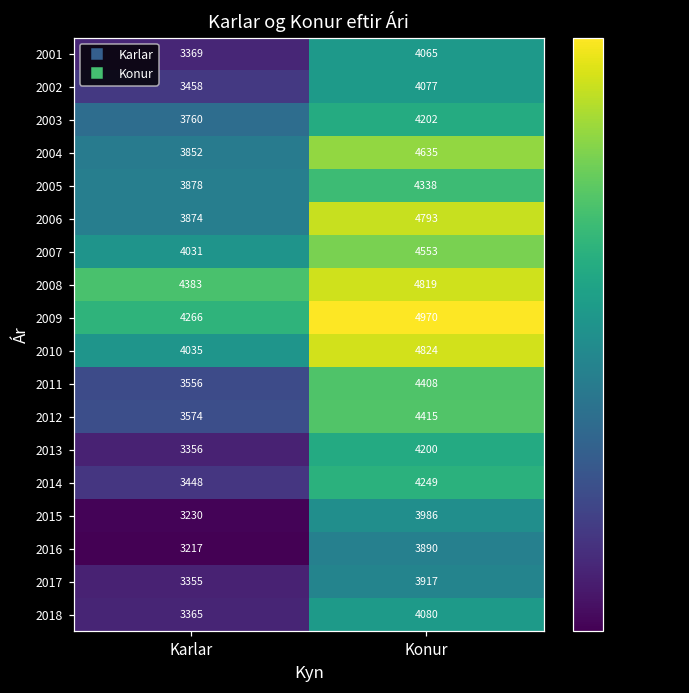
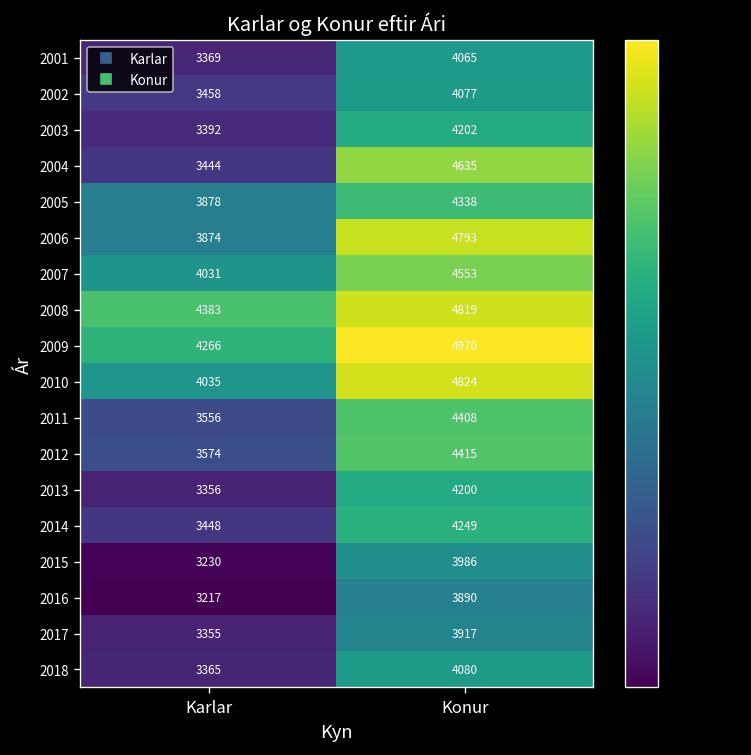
  {
    "2001": {
      "Karlar": 3369,
      "Konur": 4065
    },
    "2002": {
      "Karlar": 3458,
      "Konur": 4077
    },
    "2003": {
-     "Karlar": 3760,
+     "Karlar": 3392,
      "Konur": 4202
    },
    "2004": {
-     "Karlar": 3852,
+     "Karlar": 3444,
      "Konur": 4635
    },
    "2005": {
      "Karlar": 3878,
      "Konur": 4338
    },
    "2006": {
      "Karlar": 3874,
      "Konur": 4793
    },
    "2007": {
      "Karlar": 4031,
      "Konur": 4553
    },
    "2008": {
      "Karlar": 4383,
      "Konur": 4819
    },
    "2009": {
      "Karlar": 4266,
      "Konur": 4970
    },
    "2010": {
      "Karlar": 4035,
      "Konur": 4824
    },
    "2011": {
      "Karlar": 3556,
      "Konur": 4408
    },
    "2012": {
      "Karlar": 3574,
      "Konur": 4415
    },
    "2013": {
      "Karlar": 3356,
      "Konur": 4200
    },
    "2014": {
      "Karlar": 3448,
      "Konur": 4249
    },
    "2015": {
      "Karlar": 3230,
      "Konur": 3986
    },
    "2016": {
      "Karlar": 3217,
      "Konur": 3890
    },
    "2017": {
      "Karlar": 3355,
      "Konur": 3917
    },
    "2018": {
      "Karlar": 3365,
      "Konur": 4080
    }
  }
